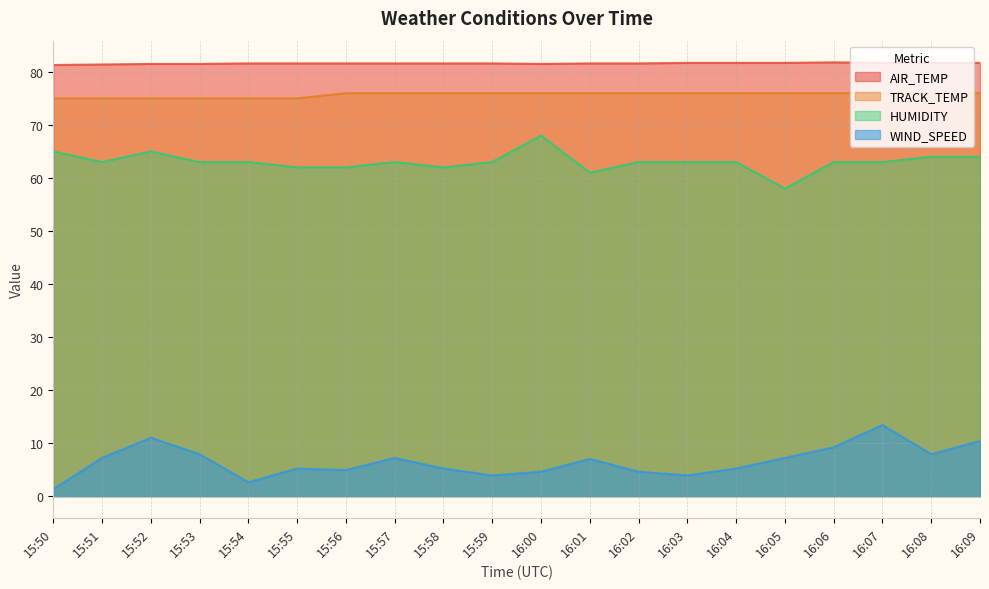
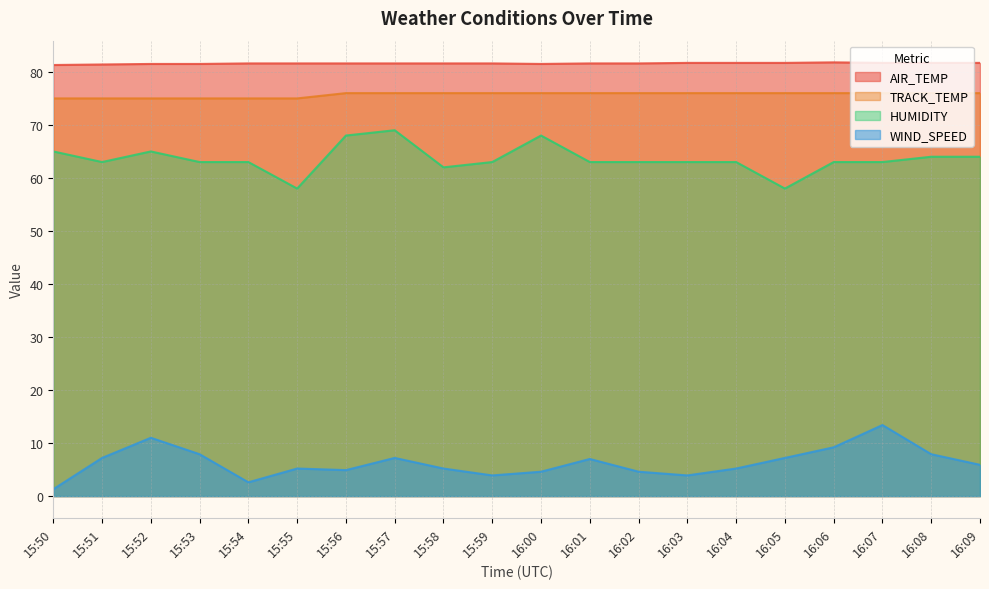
  {
    "HUMIDITY": {
      "15:50": 65,
      "15:51": 63,
      "15:52": 65,
      "15:53": 63,
      "15:54": 63,
-     "15:55": 62,
-     "15:56": 62,
-     "15:57": 63,
+     "15:55": 58,
+     "15:56": 68,
+     "15:57": 69,
      "15:58": 62,
      "15:59": 63,
      "16:00": 68,
-     "16:01": 61,
+     "16:01": 63,
      "16:02": 63,
      "16:03": 63,
      "16:04": 63,
      "16:05": 58,
      "16:06": 63,
      "16:07": 63,
      "16:08": 64,
      "16:09": 64
    },
    "WIND_SPEED": {
      "15:50": 1,
      "15:51": 7,
      "15:52": 11,
      "15:53": 8,
      "15:54": 3,
      "15:55": 5,
      "15:56": 5,
      "15:57": 7,
      "15:58": 5,
      "15:59": 4,
      "16:00": 5,
      "16:01": 7,
      "16:02": 5,
      "16:03": 4,
      "16:04": 5,
      "16:05": 7,
      "16:06": 9,
      "16:07": 13,
      "16:08": 8,
-     "16:09": 10
+     "16:09": 6
    }
  }
